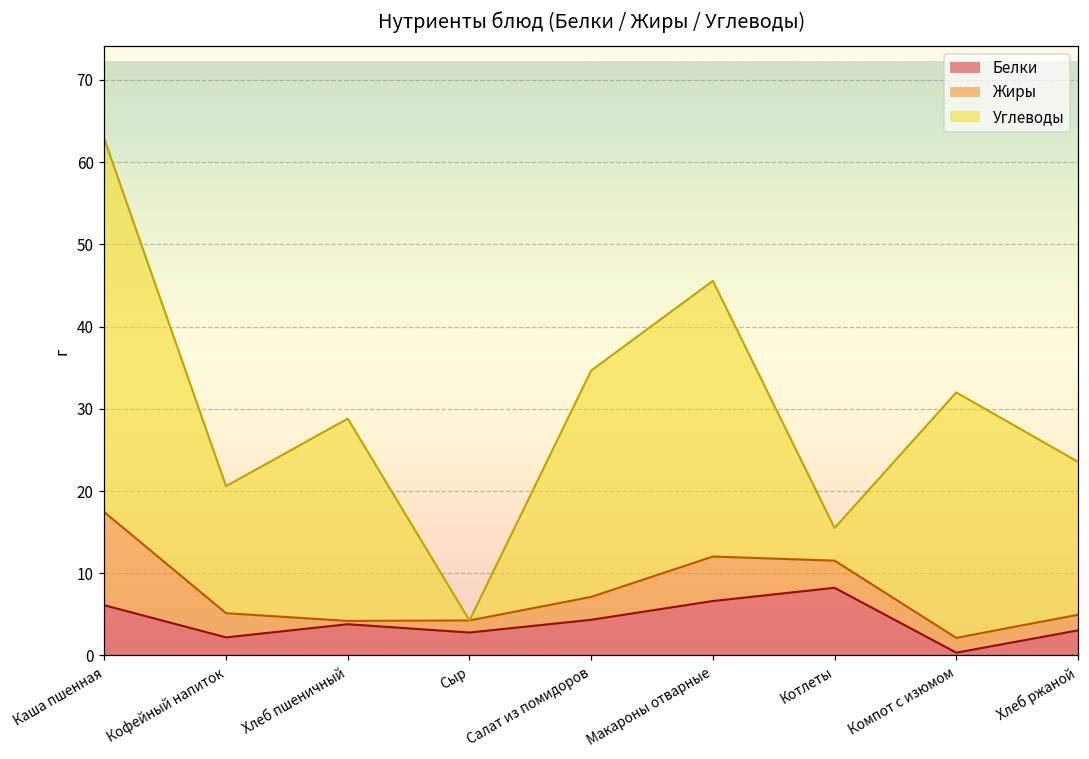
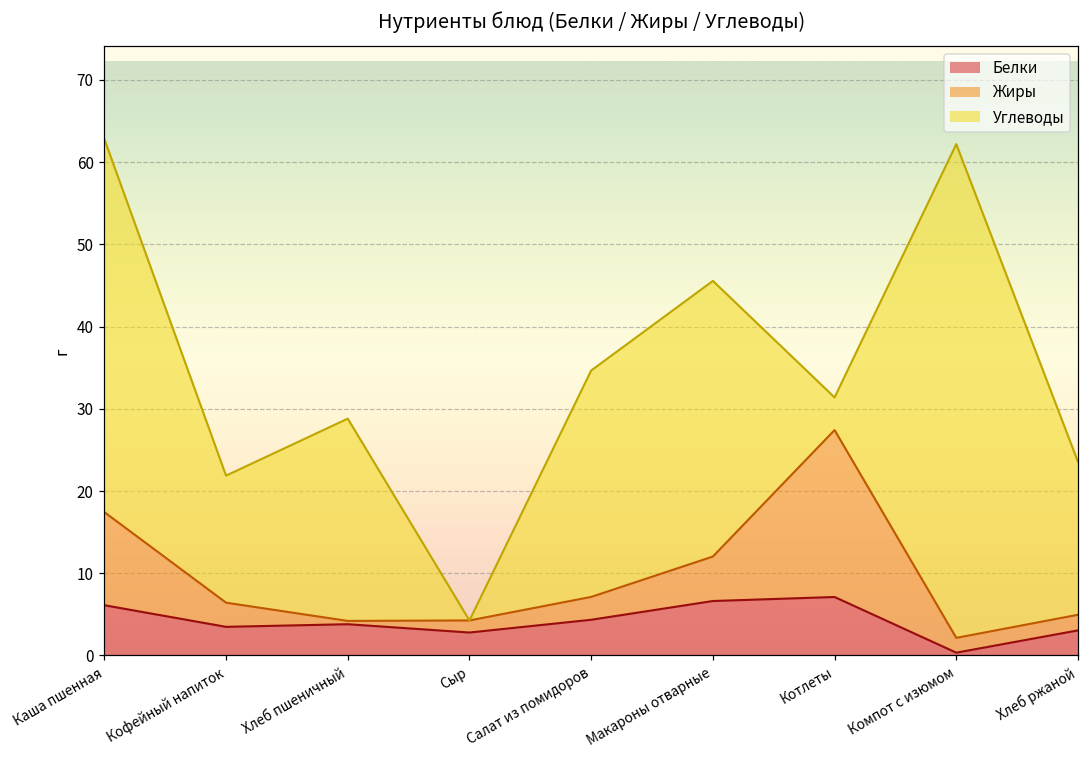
  {
    "Белки": {
      "Каша пшенная": 6,
-     "Кофейный напиток": 2,
+     "Кофейный напиток": 3,
      "Хлеб пшеничный": 4,
      "Сыр": 3,
      "Салат из помидоров": 4,
      "Макароны отварные": 7,
-     "Котлеты": 8,
+     "Котлеты": 7,
      "Компот с изюмом": 0,
      "Хлеб ржаной": 3
    },
    "Жиры": {
      "Каша пшенная": 11,
      "Кофейный напиток": 3,
      "Хлеб пшеничный": 0,
      "Салат из помидоров": 3,
      "Макароны отварные": 5,
-     "Котлеты": 3,
+     "Котлеты": 20,
      "Компот с изюмом": 2,
      "Хлеб ржаной": 2
    },
    "Углеводы": {
      "Каша пшенная": 45,
      "Кофейный напиток": 15,
      "Хлеб пшеничный": 25,
      "Салат из помидоров": 28,
      "Макароны отварные": 34,
      "Котлеты": 4,
-     "Компот с изюмом": 30,
+     "Компот с изюмом": 60,
      "Хлеб ржаной": 19
    }
  }
